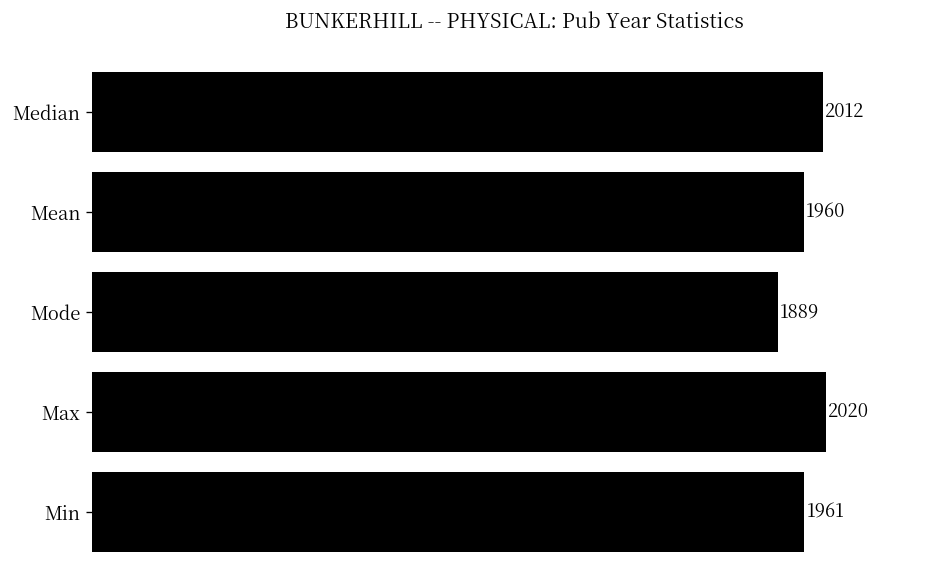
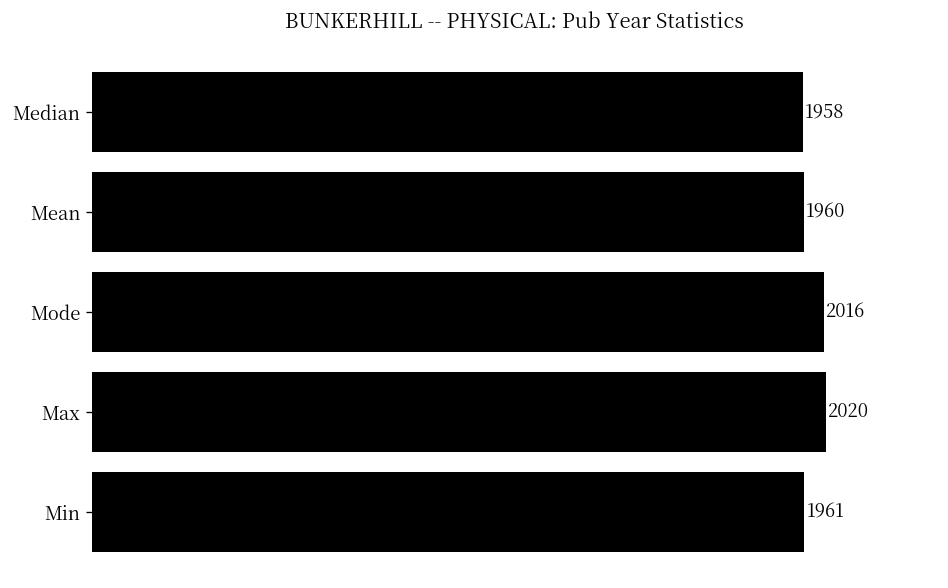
  {
-   "Median": 2012,
+   "Median": 1958,
    "Mean": 1960,
-   "Mode": 1889,
+   "Mode": 2016,
    "Max": 2020,
    "Min": 1961
  }
